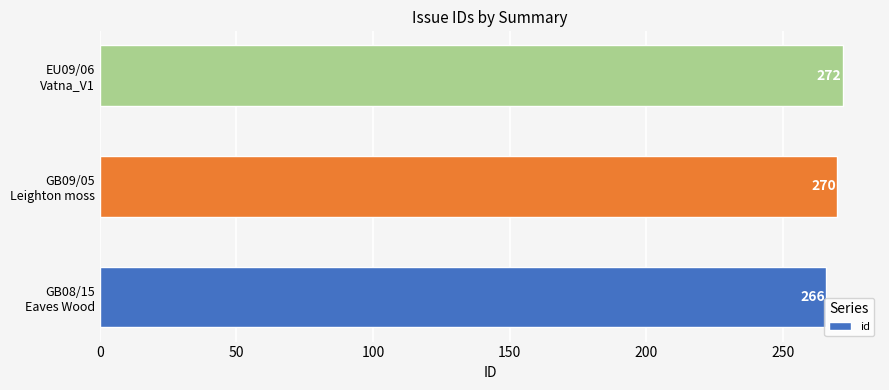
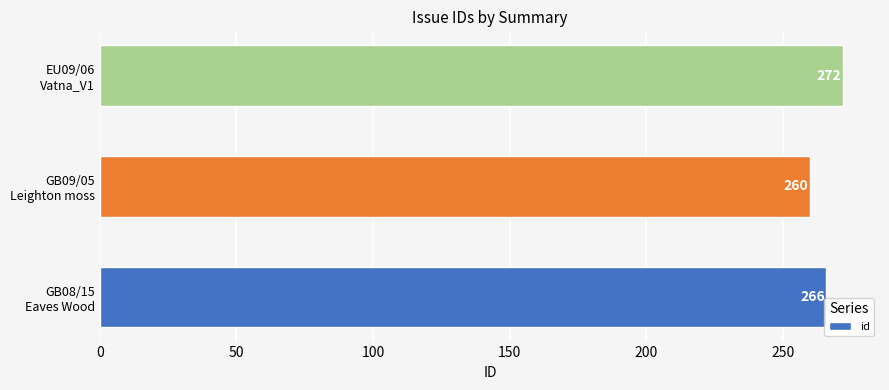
  {
    "EU09/06 Vatna_V1": 272,
-   "GB09/05 Leighton moss": 270
+   "GB09/05 Leighton moss": 260
  }
